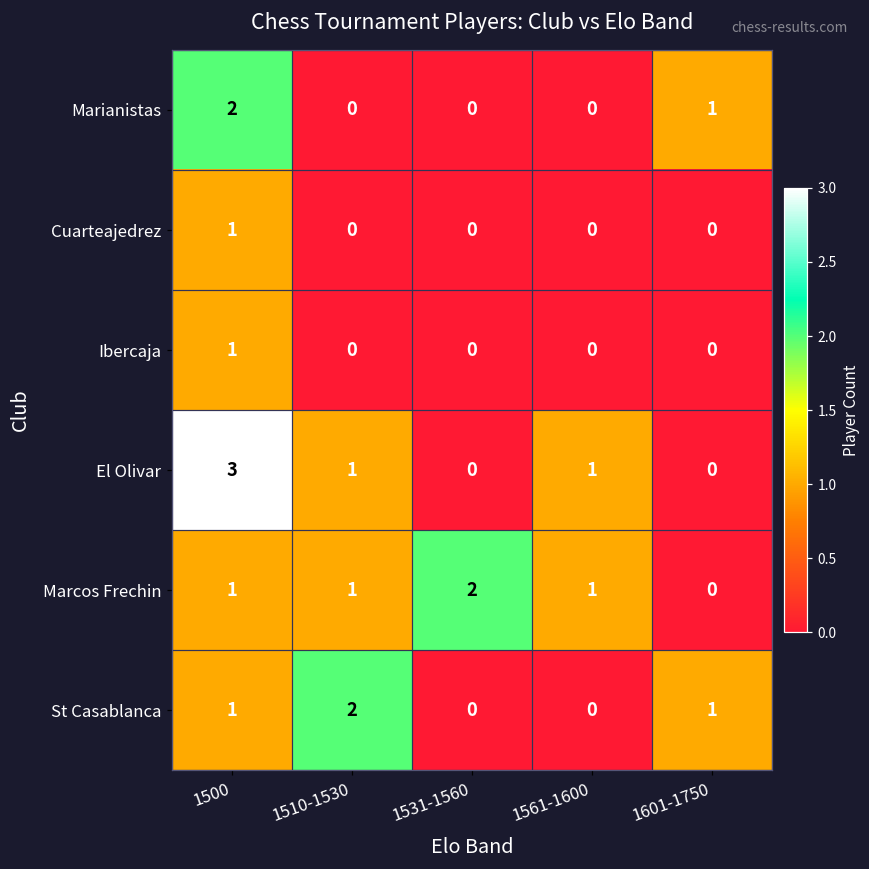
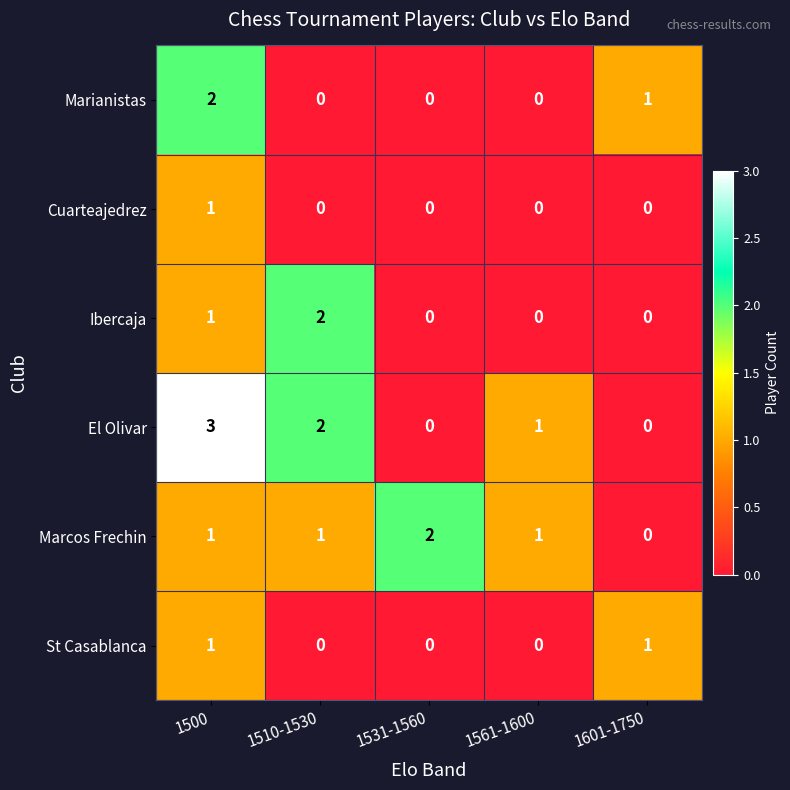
  {
    "Marianistas": {
      "1500": 2,
      "1510-1530": 0,
      "1531-1560": 0,
      "1561-1600": 0,
      "1601-1750": 1
    },
    "Cuarteajedrez": {
      "1500": 1,
      "1510-1530": 0,
      "1531-1560": 0,
      "1561-1600": 0,
      "1601-1750": 0
    },
    "Ibercaja": {
      "1500": 1,
-     "1510-1530": 0,
+     "1510-1530": 2,
      "1531-1560": 0,
      "1561-1600": 0,
      "1601-1750": 0
    },
    "El Olivar": {
      "1500": 3,
-     "1510-1530": 1,
+     "1510-1530": 2,
      "1531-1560": 0,
      "1561-1600": 1,
      "1601-1750": 0
    },
    "Marcos Frechin": {
      "1500": 1,
      "1510-1530": 1,
      "1531-1560": 2,
      "1561-1600": 1,
      "1601-1750": 0
    },
    "St Casablanca": {
      "1500": 1,
-     "1510-1530": 2,
+     "1510-1530": 0,
      "1531-1560": 0,
      "1561-1600": 0,
      "1601-1750": 1
    }
  }
